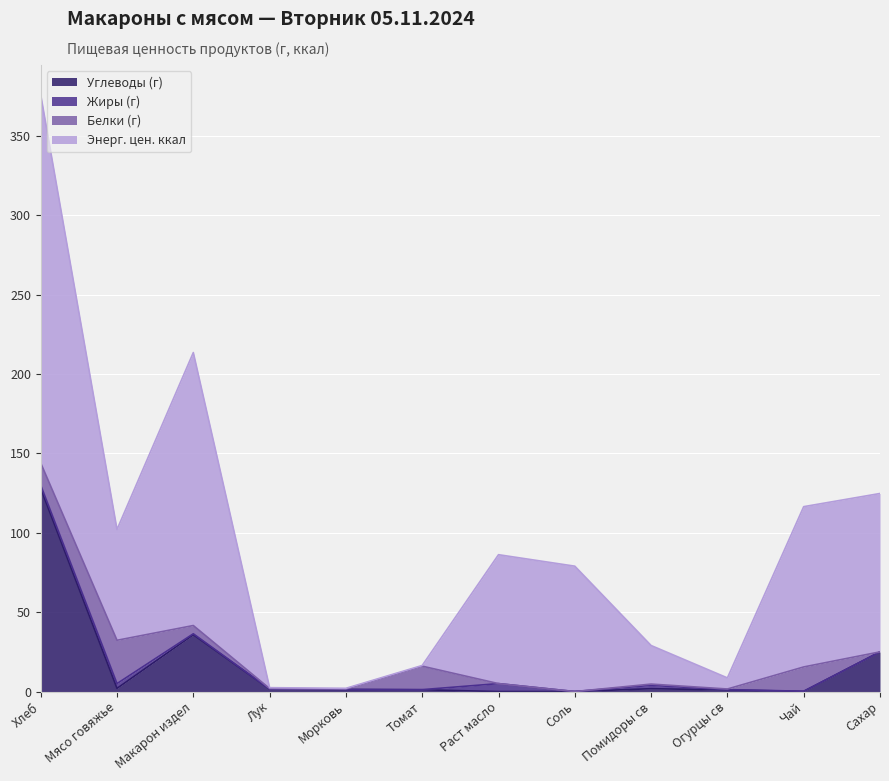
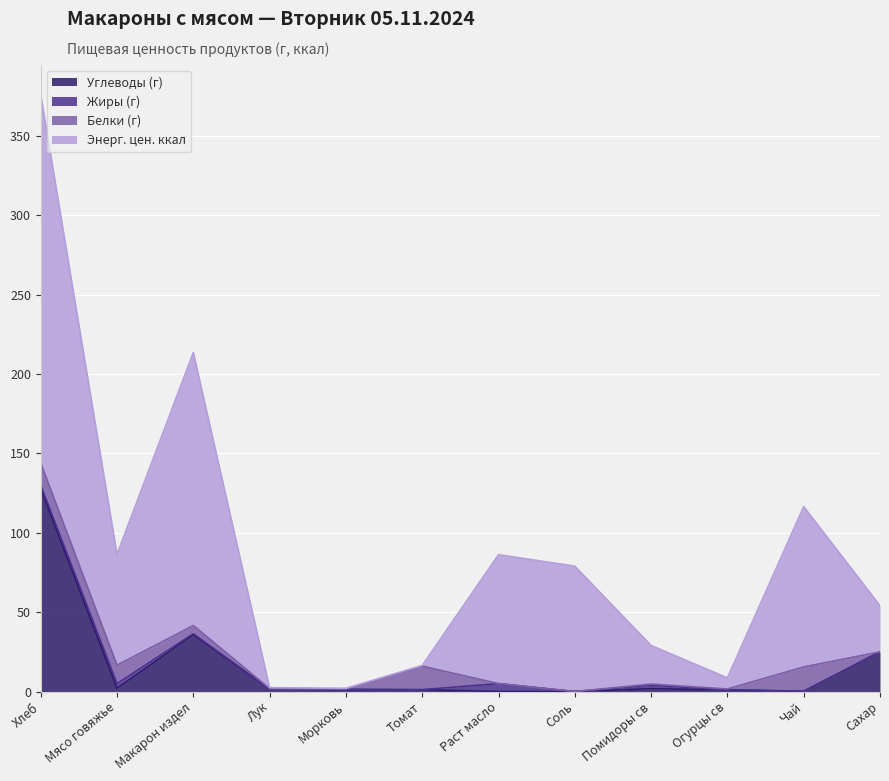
  {
    "Белки (г)": {
      "Хлеб": 14,
-     "Мясо говяжье": 27,
+     "Мясо говяжье": 12,
      "Макарон издел": 5,
      "Чай": 15
    },
    "Энерг. цен. ккал": {
      "Хлеб": 232,
      "Мясо говяжье": 70,
      "Макарон издел": 172,
      "Раст масло": 81,
      "Соль": 79,
      "Помидоры св": 24,
      "Огурцы св": 7,
      "Чай": 101,
-     "Сахар": 100
+     "Сахар": 29
    }
  }
